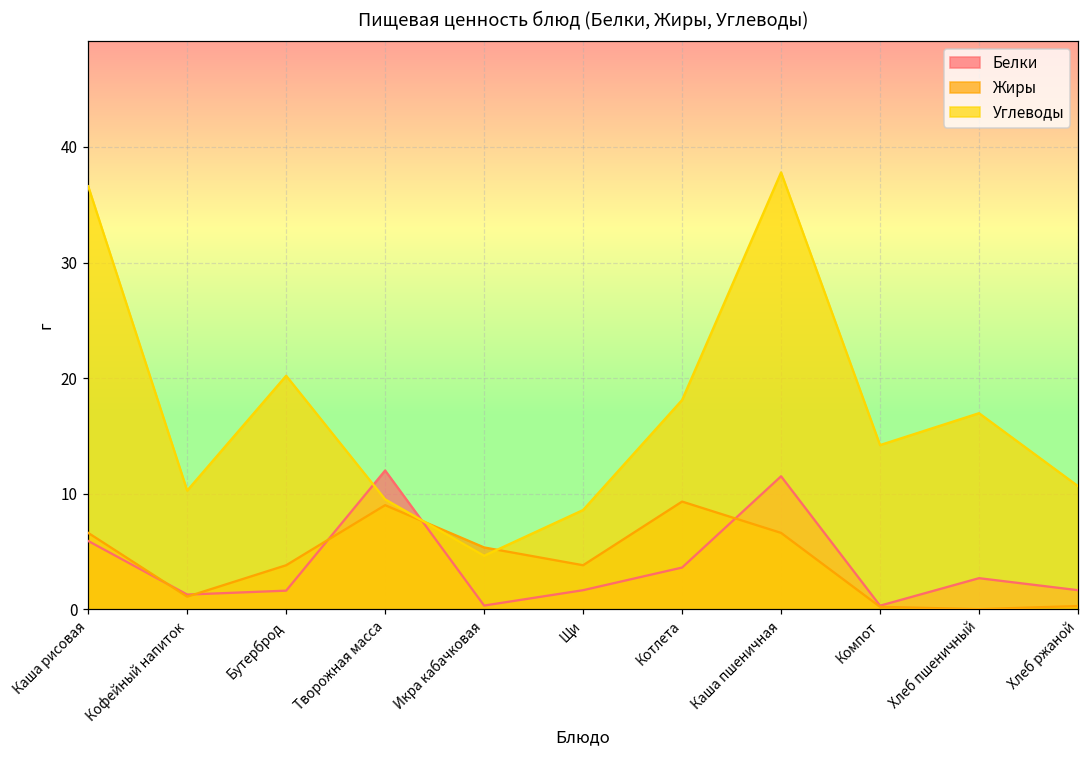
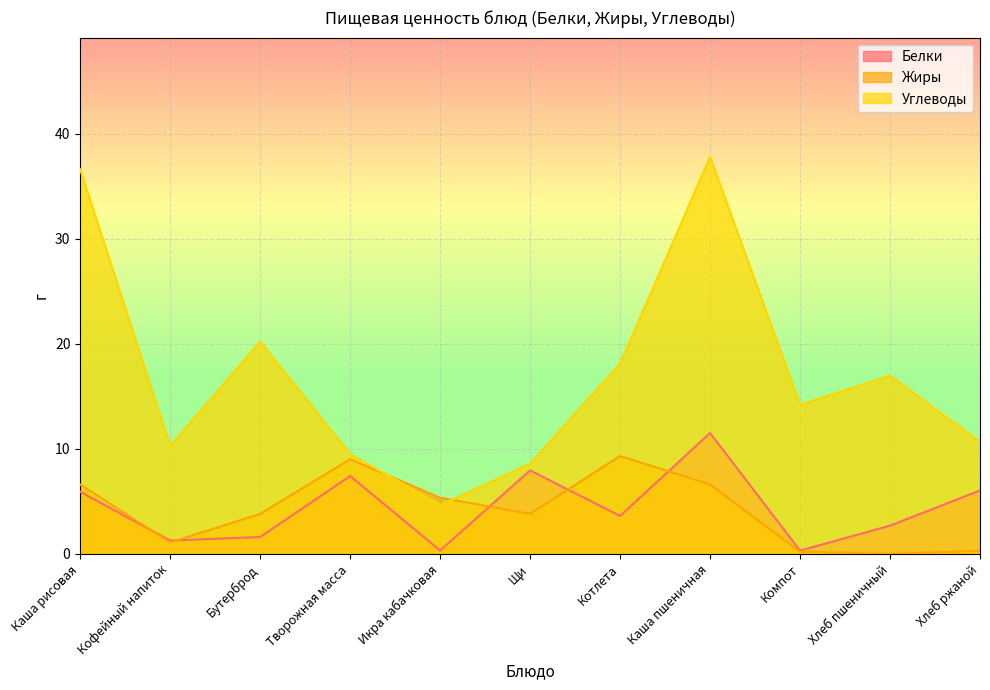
  {
    "Белки": {
      "Каша рисовая": 5.9,
      "Бутерброд": 1.6,
-     "Творожная масса": 12.0,
+     "Творожная масса": 7.4,
      "Икра кабачковая": 0.3,
-     "Щи": 1.6,
+     "Щи": 7.9,
      "Котлета": 3.6,
      "Каша пшеничная": 11.5,
      "Хлеб пшеничный": 2.7,
-     "Хлеб ржаной": 1.6
+     "Хлеб ржаной": 6.0
    }
  }
